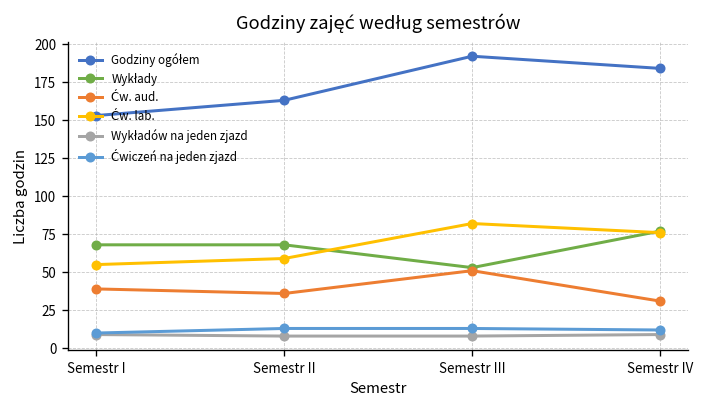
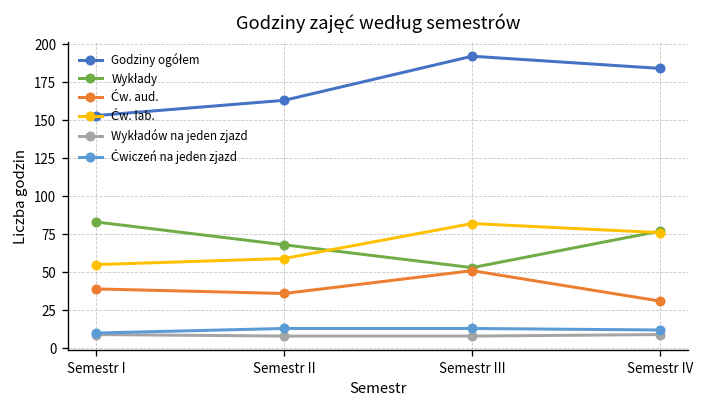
  {
    "Wykłady": {
-     "Semestr I": 68,
+     "Semestr I": 83,
      "Semestr II": 68,
      "Semestr III": 53
    },
    "Ćw. aud.": {
      "Semestr I": 39,
      "Semestr II": 36,
      "Semestr III": 51,
      "Semestr IV": 31
    },
    "Ćw. lab.": {
      "Semestr I": 55,
      "Semestr II": 59,
      "Semestr III": 82
    },
    "Wykładów na jeden zjazd": {
      "Semestr II": 8,
      "Semestr III": 8,
      "Semestr IV": 9
    }
  }
